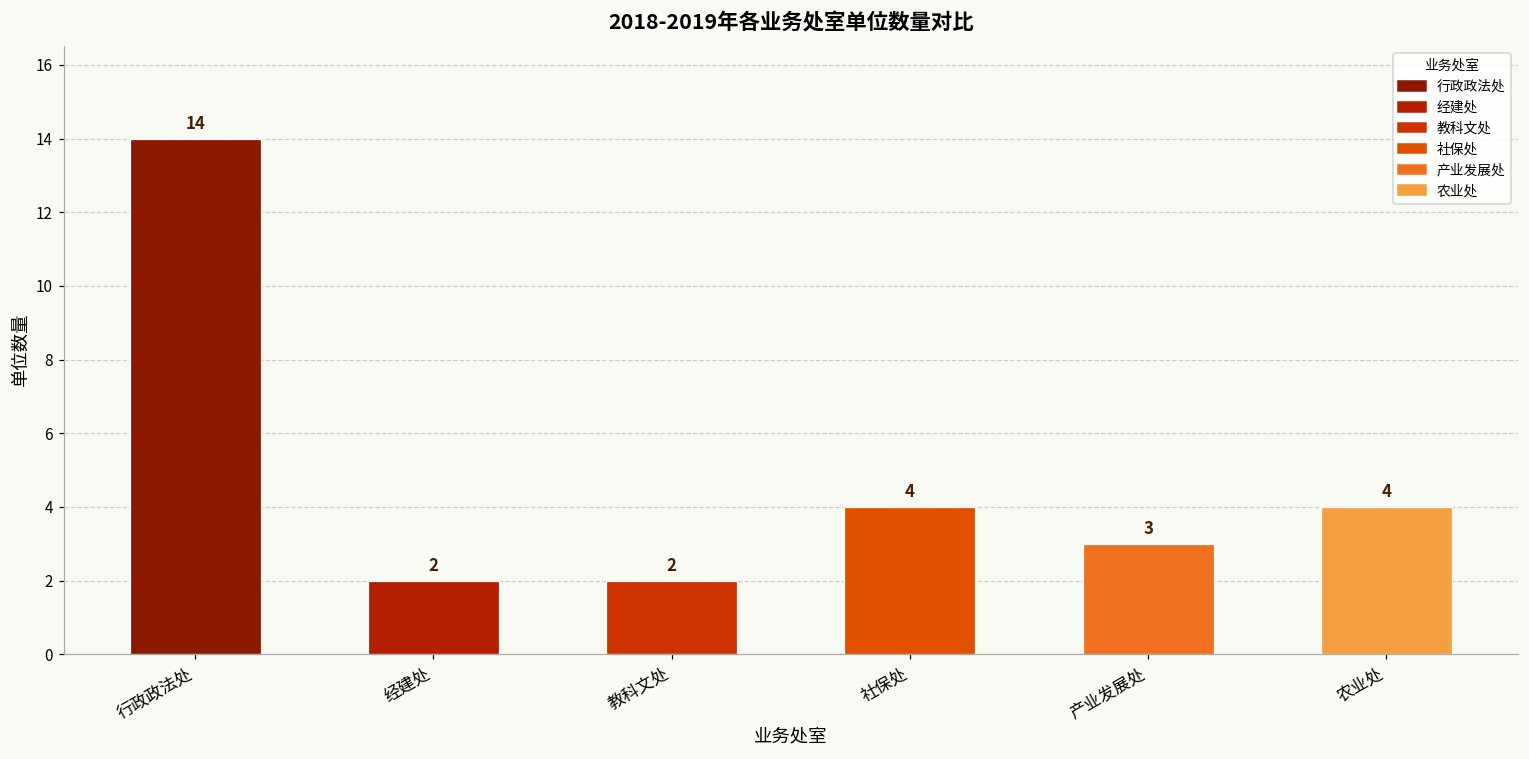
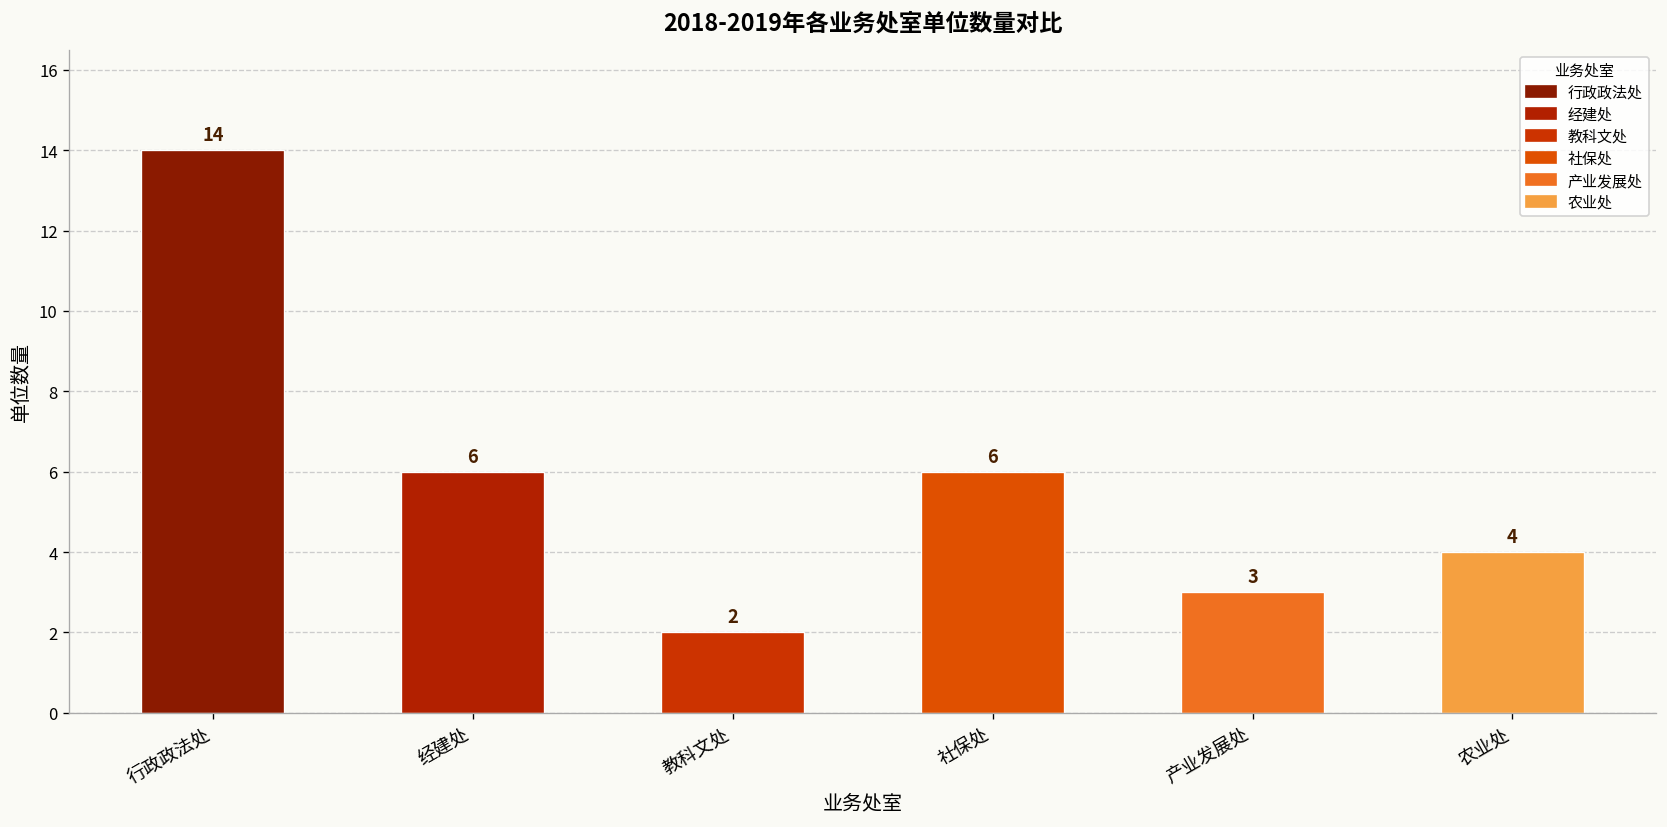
  {
    "行政政法处": 14,
-   "经建处": 2,
+   "经建处": 6,
    "教科文处": 2,
-   "社保处": 4,
+   "社保处": 6,
    "产业发展处": 3,
    "农业处": 4
  }
